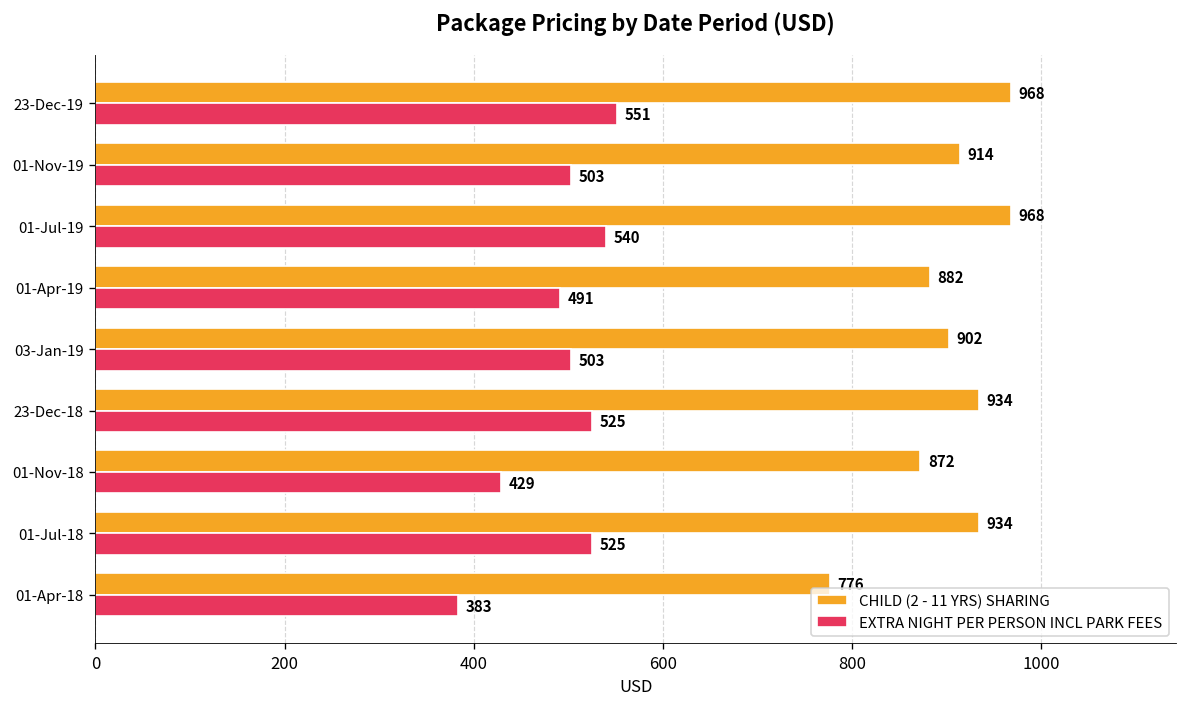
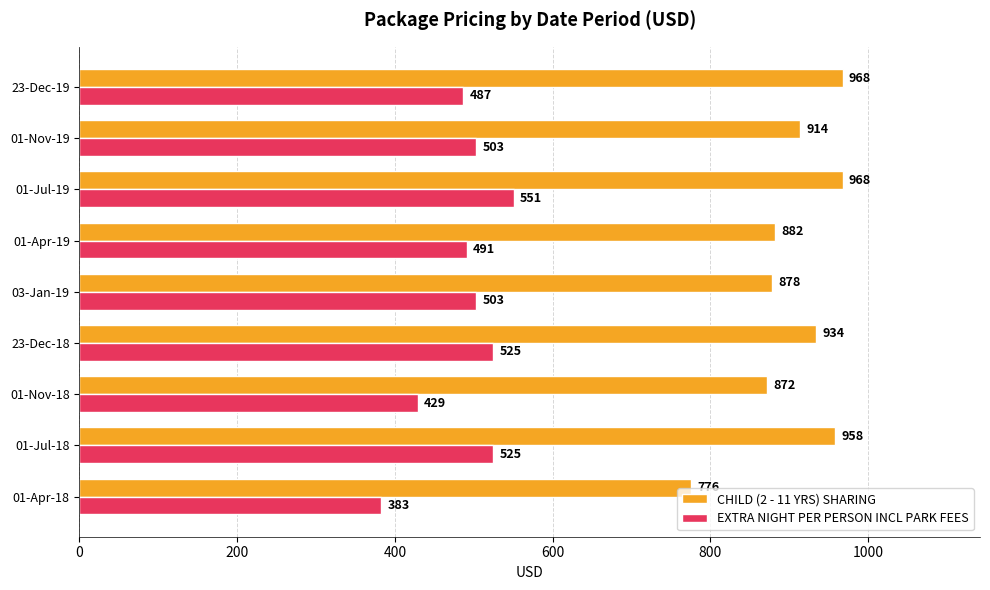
  {
    "CHILD (2 - 11 YRS) SHARING": {
      "23-Dec-19": 968,
      "01-Nov-19": 914,
      "01-Jul-19": 968,
      "01-Apr-19": 882,
-     "03-Jan-19": 902,
+     "03-Jan-19": 878,
      "23-Dec-18": 934,
      "01-Nov-18": 872,
-     "01-Jul-18": 934
+     "01-Jul-18": 958
    },
    "EXTRA NIGHT PER PERSON INCL PARK FEES": {
-     "23-Dec-19": 551,
+     "23-Dec-19": 487,
      "01-Nov-19": 503,
-     "01-Jul-19": 540,
+     "01-Jul-19": 551,
      "01-Apr-19": 491,
      "03-Jan-19": 503,
      "23-Dec-18": 525,
      "01-Nov-18": 429,
      "01-Jul-18": 525,
      "01-Apr-18": 383
    }
  }
